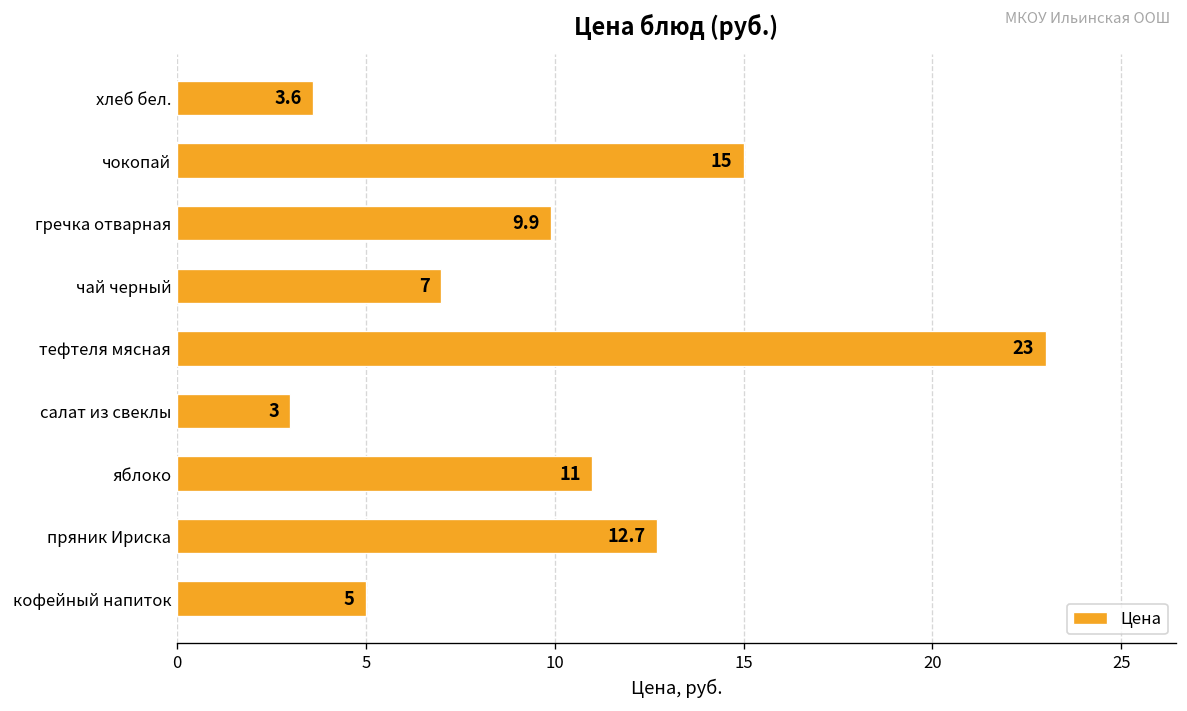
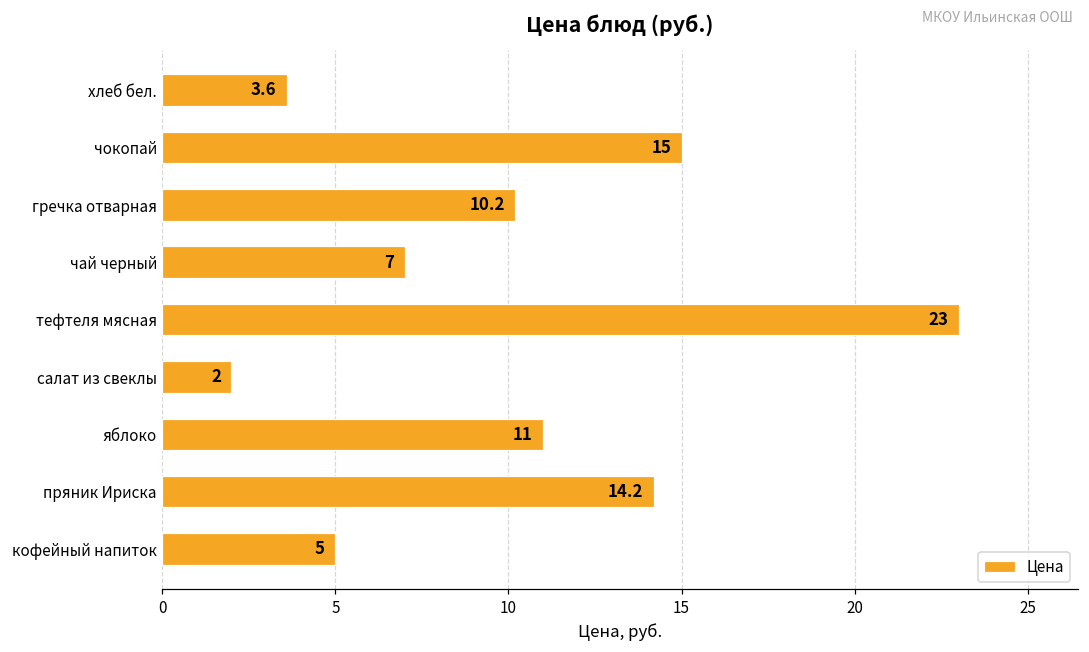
  {
    "хлеб бел.": 3.6,
    "чокопай": 15,
-   "гречка отварная": 9.9,
+   "гречка отварная": 10.2,
    "чай черный": 7,
    "тефтеля мясная": 23,
-   "салат из свеклы": 3,
+   "салат из свеклы": 2,
    "яблоко": 11,
-   "пряник Ириска": 12.7,
+   "пряник Ириска": 14.2,
    "кофейный напиток": 5
  }
